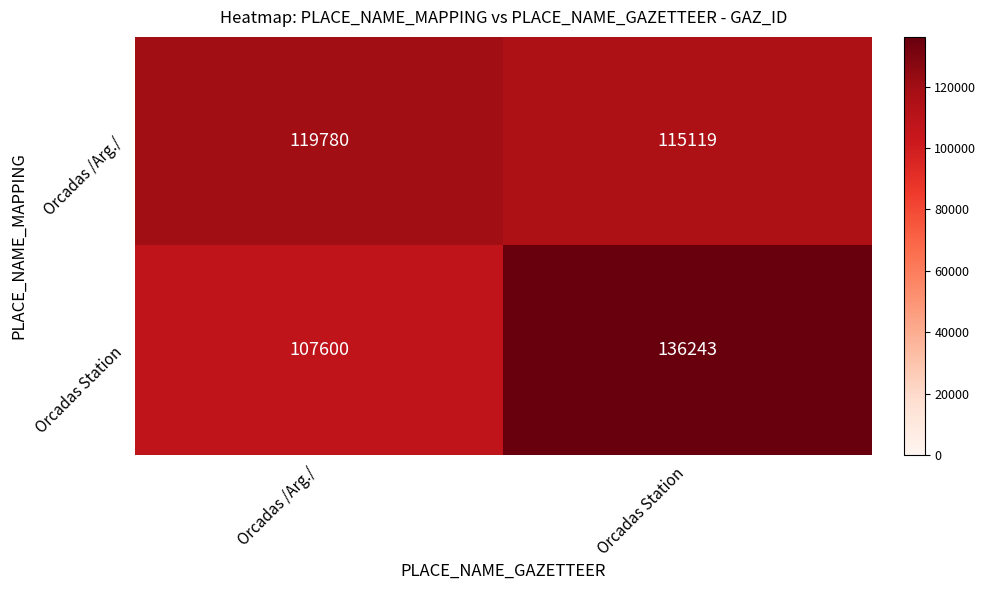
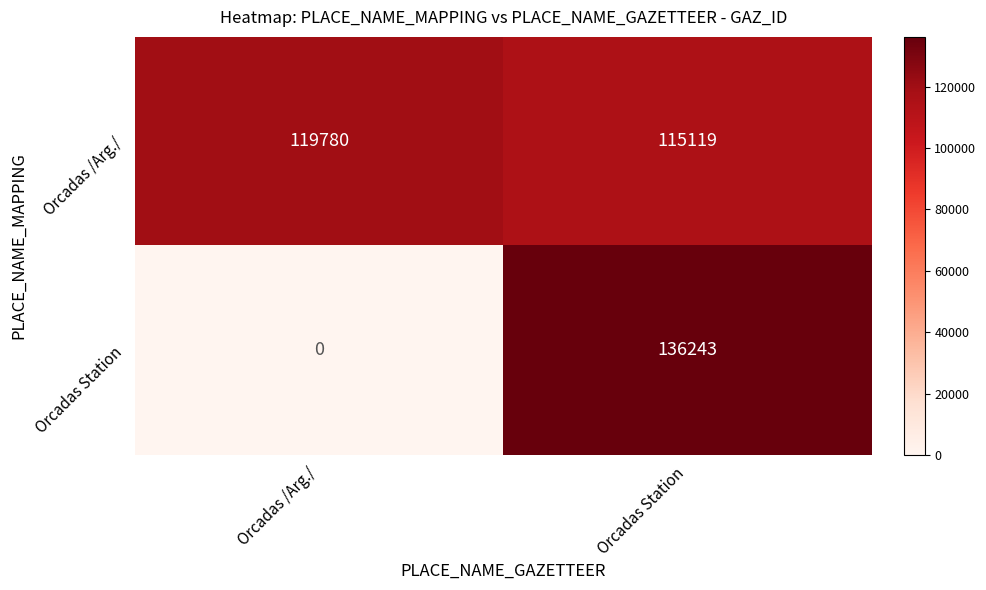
  {
    "Orcadas /Arg./": {
      "Orcadas /Arg./": 119780,
      "Orcadas Station": 115119
    },
    "Orcadas Station": {
-     "Orcadas /Arg./": 107600,
+     "Orcadas /Arg./": 0,
      "Orcadas Station": 136243
    }
  }
